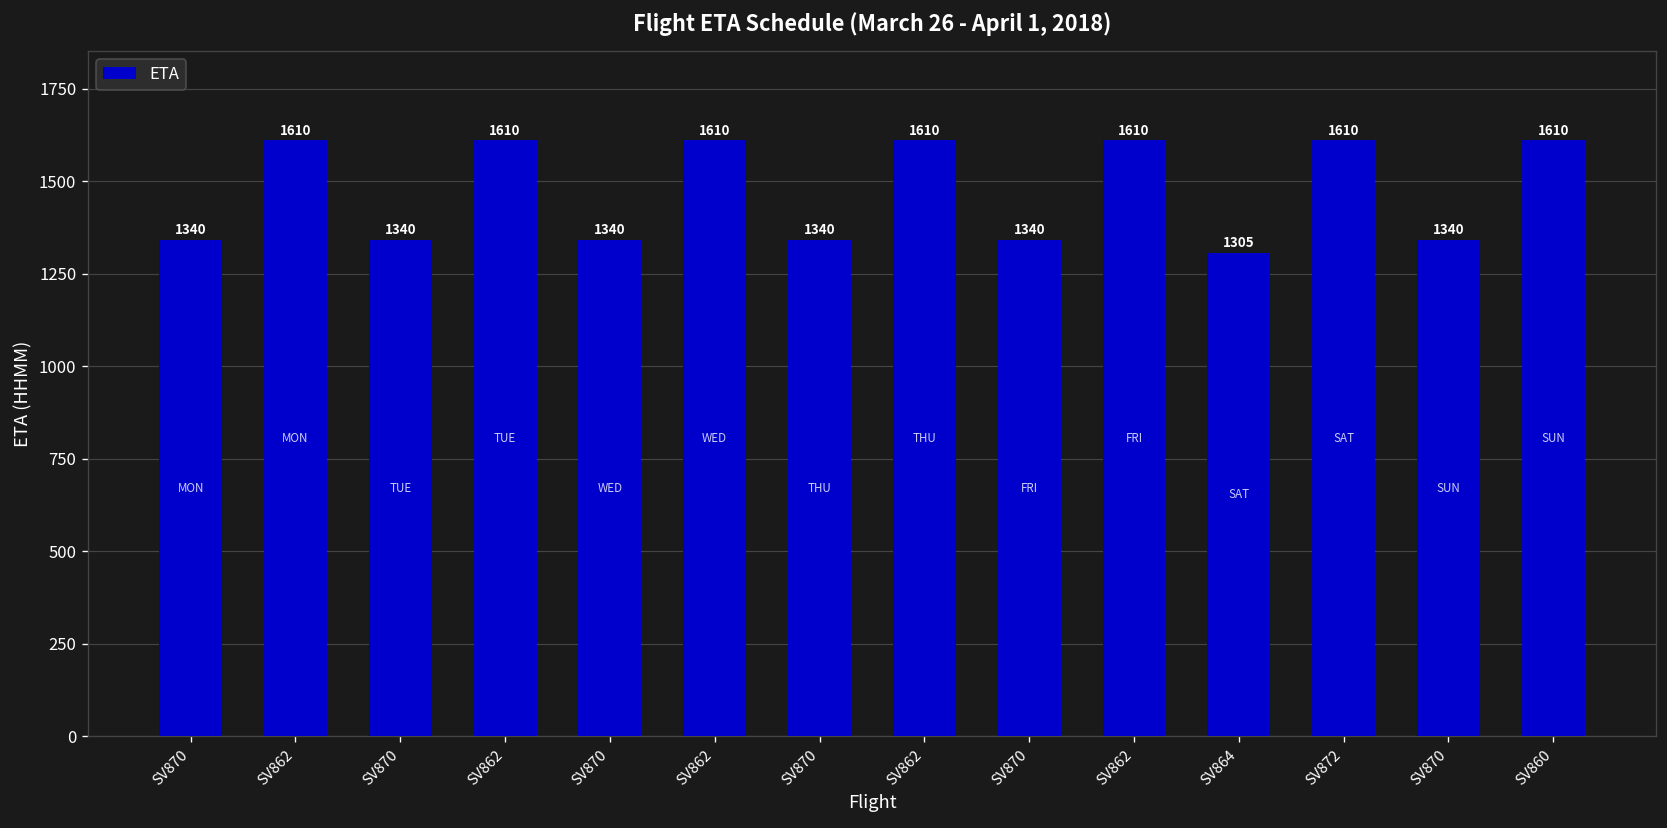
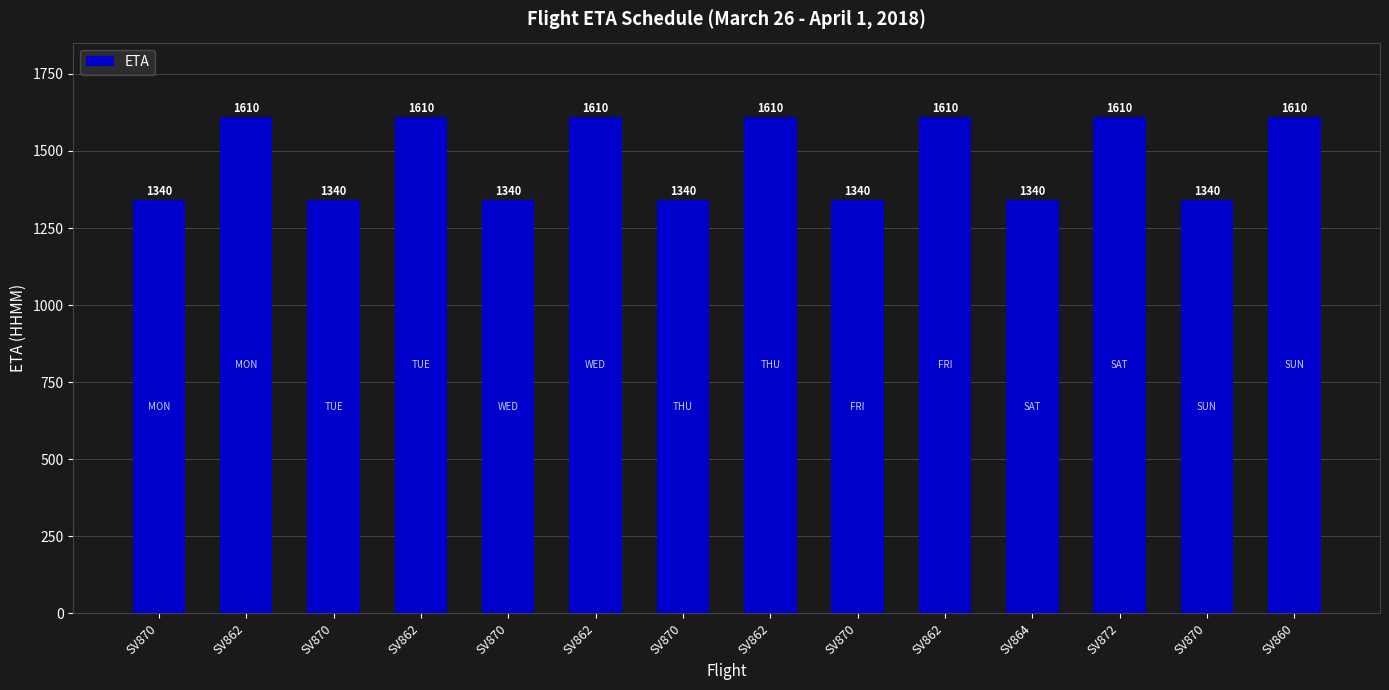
  {
-   "SV864": 1305,
+   "SV864": 1340,
    "SV872": 1610,
    "SV860": 1610
  }
